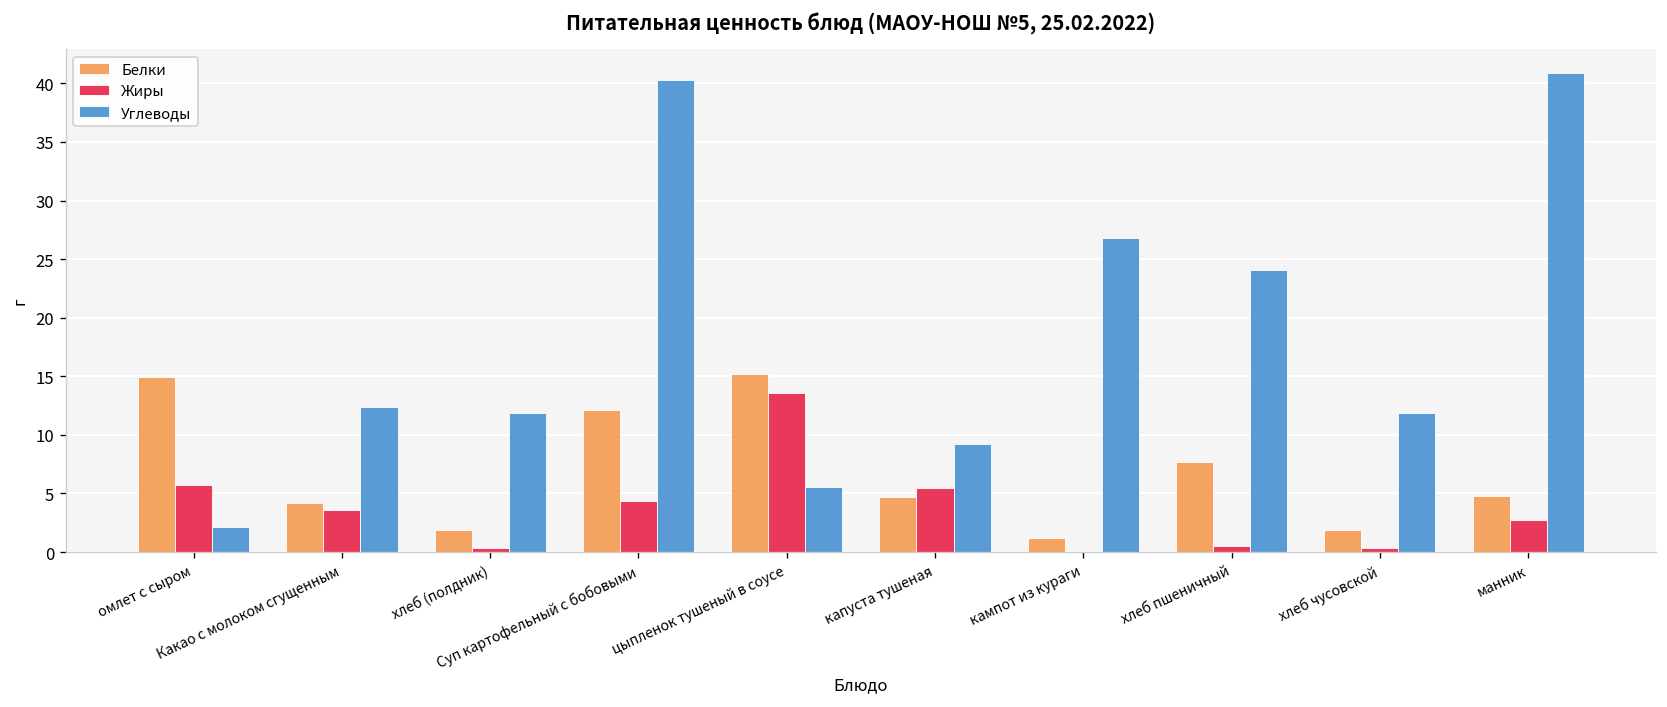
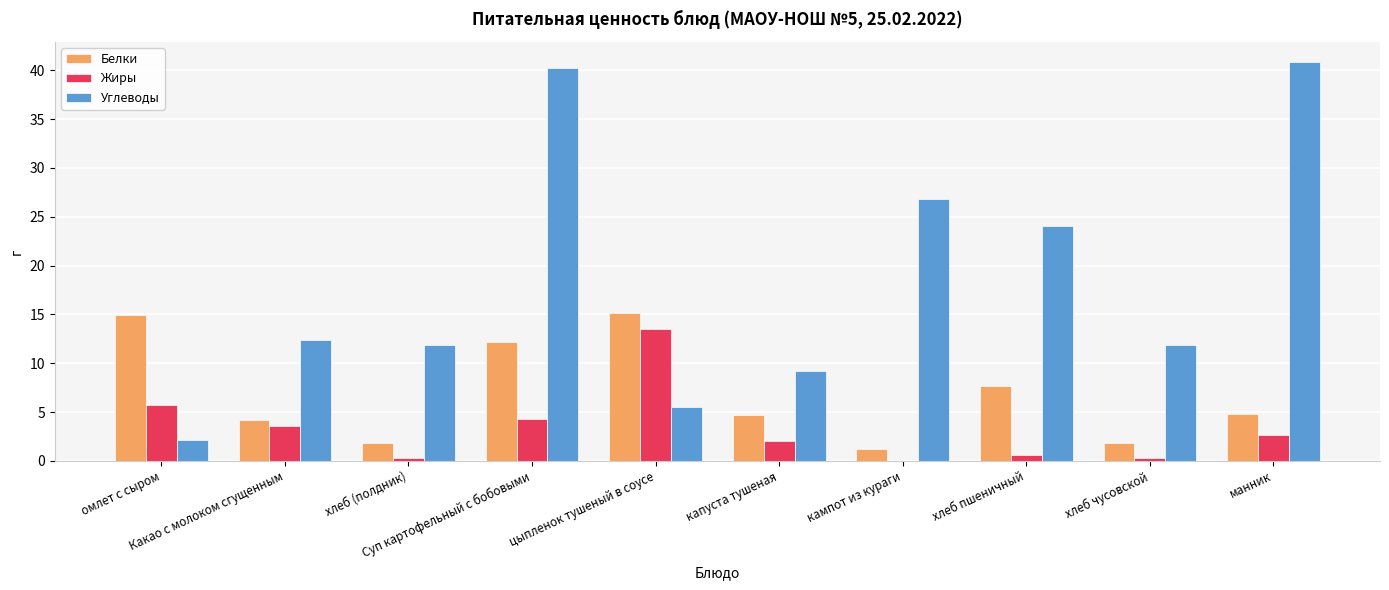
  {
    "Белки": {
      "омлет с сыром": 15,
      "Какао с молоком сгущенным": 4,
      "хлеб (полдник)": 2,
      "Суп картофельный с бобовыми": 12,
      "цыпленок тушеный в соусе": 15,
      "капуста тушеная": 5,
      "кампот из кураги": 1,
      "хлеб пшеничный": 8,
      "хлеб чусовской": 2,
      "манник": 5
    },
    "Жиры": {
      "омлет с сыром": 6,
      "Какао с молоком сгущенным": 4,
      "хлеб (полдник)": 0,
      "Суп картофельный с бобовыми": 4,
      "цыпленок тушеный в соусе": 14,
-     "капуста тушеная": 5,
+     "капуста тушеная": 2,
      "кампот из кураги": 0,
      "хлеб пшеничный": 1,
      "хлеб чусовской": 0,
      "манник": 3
    },
    "Углеводы": {
      "омлет с сыром": 2,
      "Какао с молоком сгущенным": 12,
      "хлеб (полдник)": 12,
      "Суп картофельный с бобовыми": 40,
      "цыпленок тушеный в соусе": 6,
      "капуста тушеная": 9,
      "кампот из кураги": 27,
      "хлеб пшеничный": 24,
      "хлеб чусовской": 12,
      "манник": 41
    }
  }
